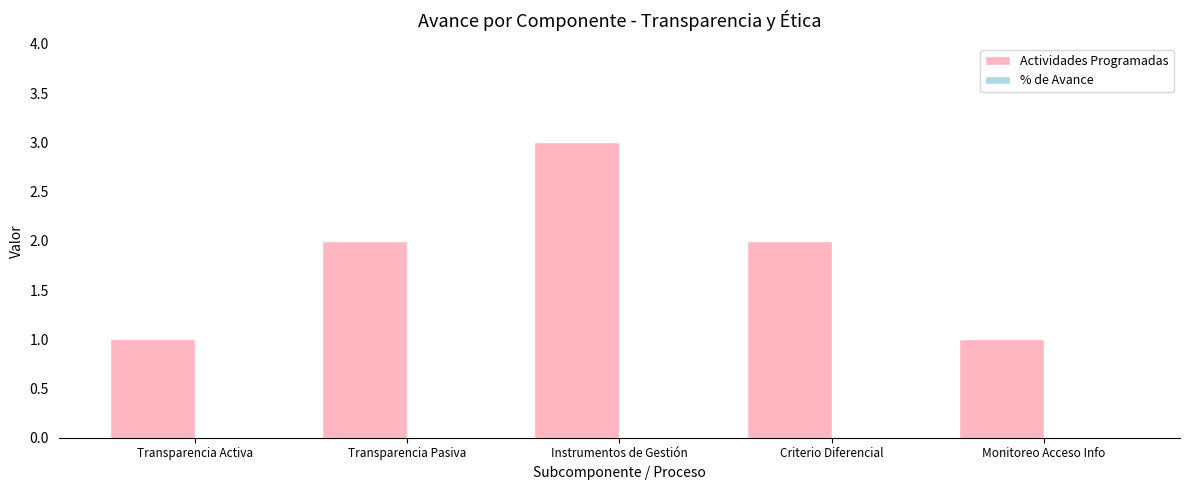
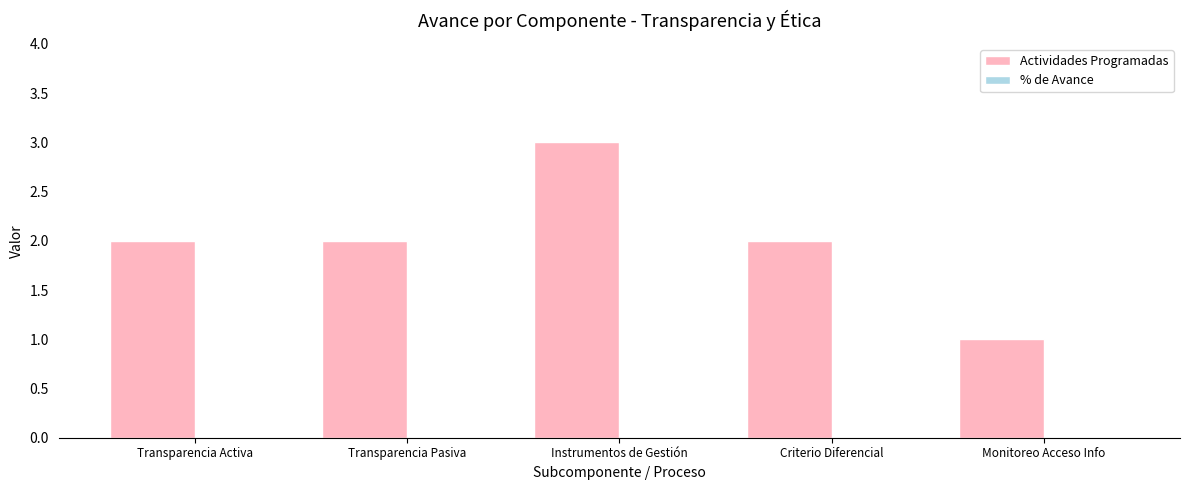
  {
    "Actividades Programadas": {
-     "Transparencia Activa": 1,
+     "Transparencia Activa": 2,
      "Transparencia Pasiva": 2,
      "Instrumentos de Gestión": 3,
      "Criterio Diferencial": 2,
      "Monitoreo Acceso Info": 1
    },
    "% de Avance": {
      "Transparencia Activa": 0,
      "Transparencia Pasiva": 0,
      "Instrumentos de Gestión": 0,
      "Criterio Diferencial": 0,
      "Monitoreo Acceso Info": 0
    }
  }
